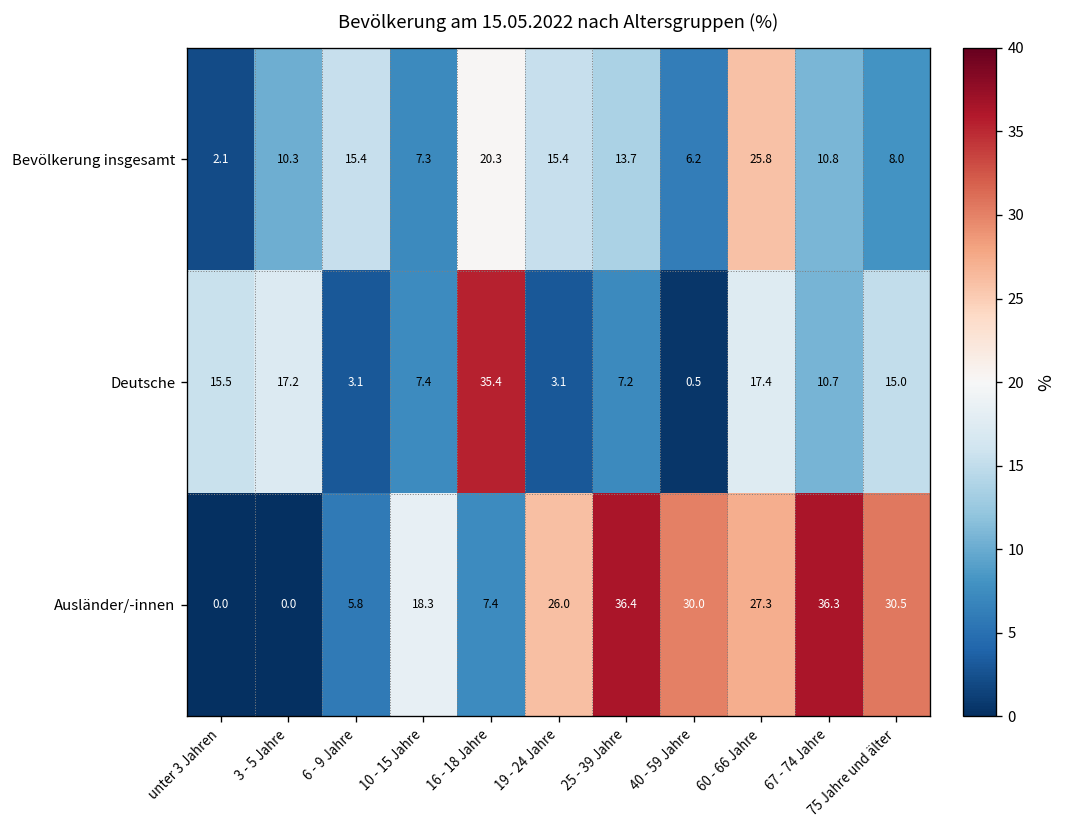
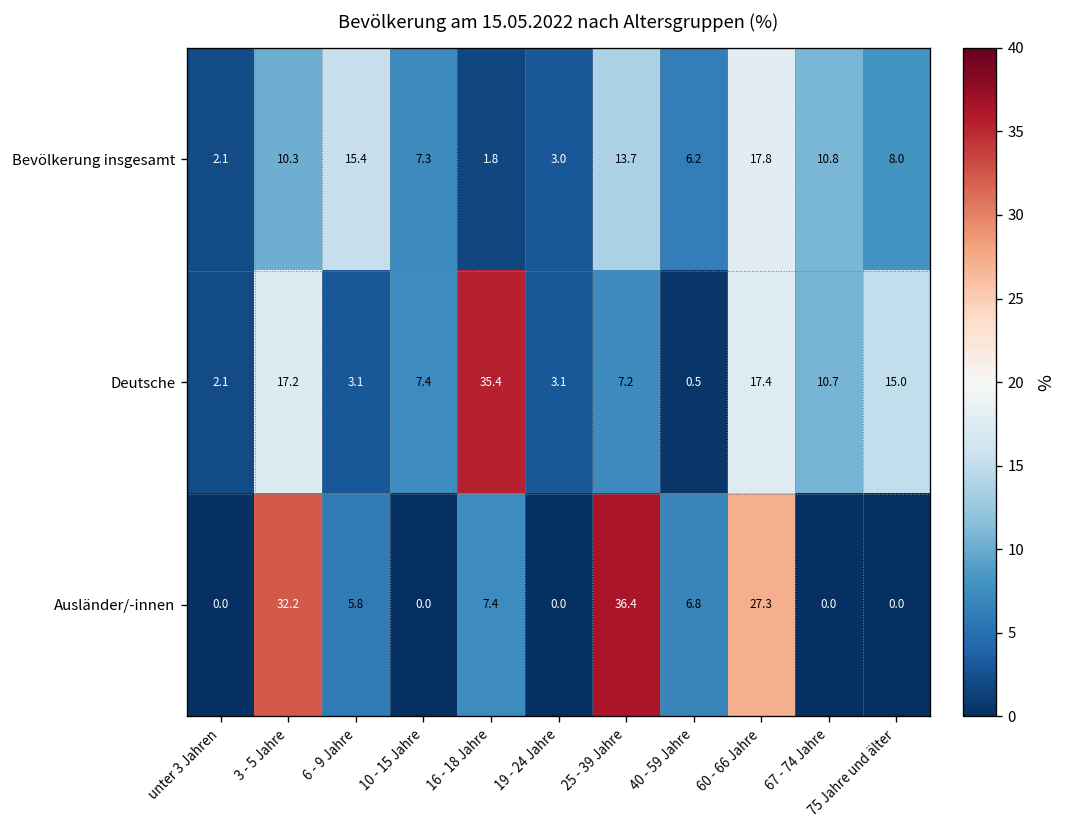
  {
    "Bevölkerung insgesamt": {
      "unter 3 Jahren": 2.1,
      "3 - 5 Jahre": 10.3,
      "6 - 9 Jahre": 15.4,
      "10 - 15 Jahre": 7.3,
-     "16 - 18 Jahre": 20.3,
-     "19 - 24 Jahre": 15.4,
+     "16 - 18 Jahre": 1.8,
+     "19 - 24 Jahre": 3.0,
      "25 - 39 Jahre": 13.7,
      "40 - 59 Jahre": 6.2,
-     "60 - 66 Jahre": 25.8,
+     "60 - 66 Jahre": 17.8,
      "67 - 74 Jahre": 10.8,
      "75 Jahre und älter": 8.0
    },
    "Deutsche": {
-     "unter 3 Jahren": 15.5,
+     "unter 3 Jahren": 2.1,
      "3 - 5 Jahre": 17.2,
      "6 - 9 Jahre": 3.1,
      "10 - 15 Jahre": 7.4,
      "16 - 18 Jahre": 35.4,
      "19 - 24 Jahre": 3.1,
      "25 - 39 Jahre": 7.2,
      "40 - 59 Jahre": 0.5,
      "60 - 66 Jahre": 17.4,
      "67 - 74 Jahre": 10.7,
      "75 Jahre und älter": 15.0
    },
    "Ausländer/-innen": {
      "unter 3 Jahren": 0.0,
-     "3 - 5 Jahre": 0.0,
+     "3 - 5 Jahre": 32.2,
      "6 - 9 Jahre": 5.8,
-     "10 - 15 Jahre": 18.3,
+     "10 - 15 Jahre": 0.0,
      "16 - 18 Jahre": 7.4,
-     "19 - 24 Jahre": 26.0,
+     "19 - 24 Jahre": 0.0,
      "25 - 39 Jahre": 36.4,
-     "40 - 59 Jahre": 30.0,
+     "40 - 59 Jahre": 6.8,
      "60 - 66 Jahre": 27.3,
-     "67 - 74 Jahre": 36.3,
-     "75 Jahre und älter": 30.5
+     "67 - 74 Jahre": 0.0,
+     "75 Jahre und älter": 0.0
    }
  }
